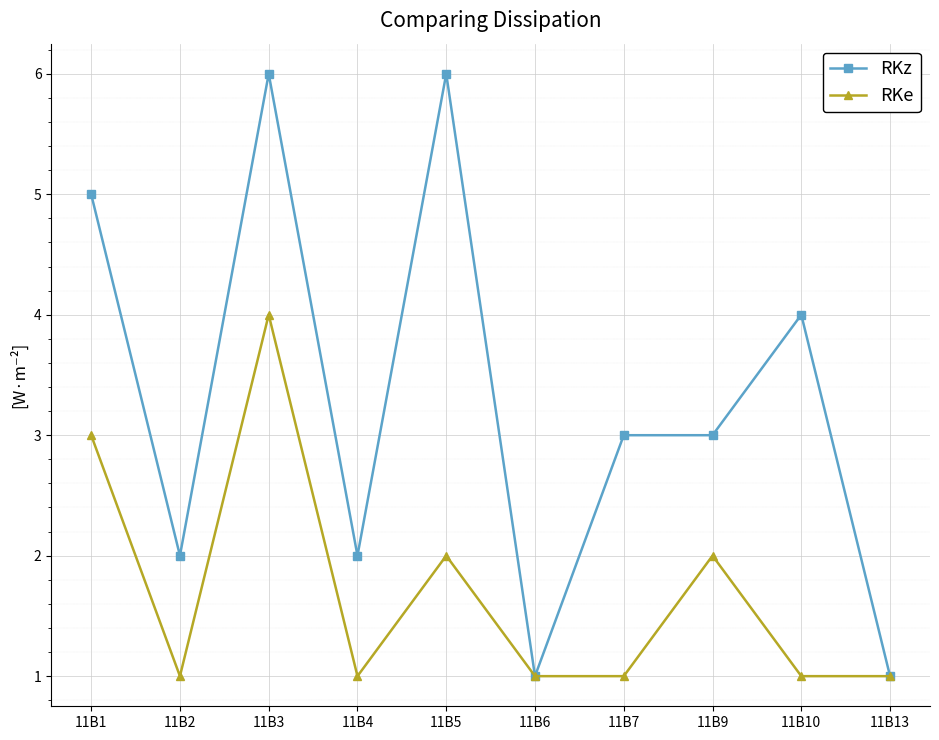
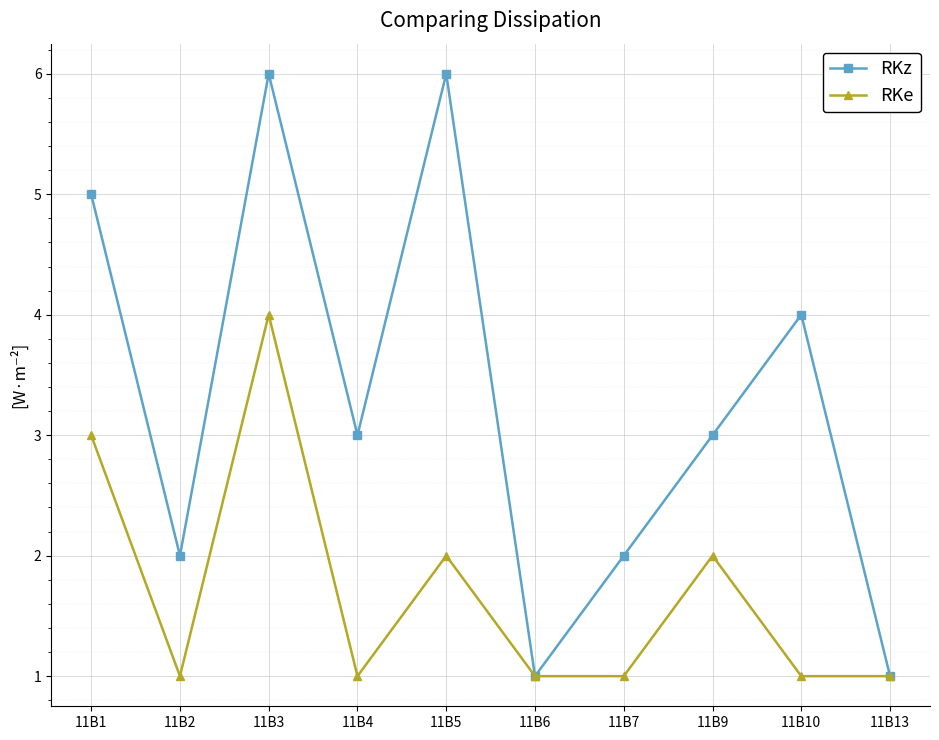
  {
    "RKz": {
      "11B1": 5,
      "11B2": 2,
      "11B3": 6,
-     "11B4": 2,
+     "11B4": 3,
      "11B5": 6,
-     "11B7": 3,
+     "11B7": 2,
      "11B9": 3,
      "11B10": 4
    },
    "RKe": {
      "11B1": 3,
      "11B2": 1,
      "11B3": 4,
      "11B4": 1,
      "11B5": 2,
      "11B7": 1,
      "11B9": 2,
      "11B10": 1
    }
  }
